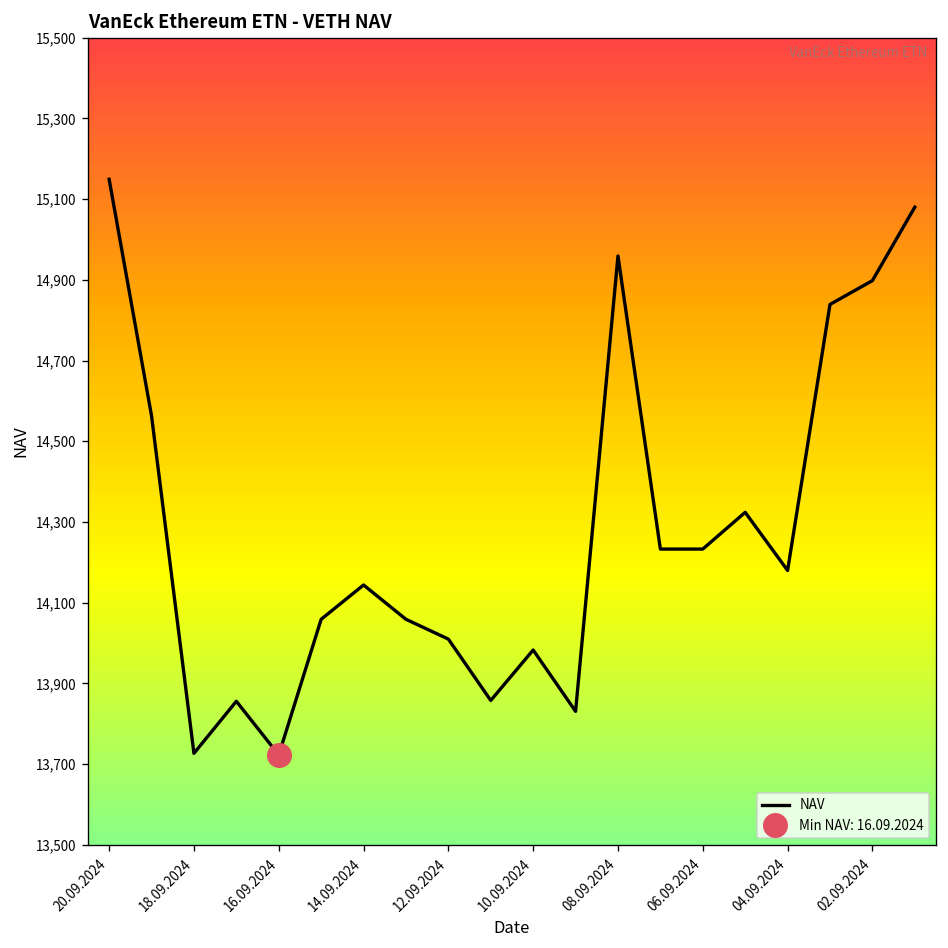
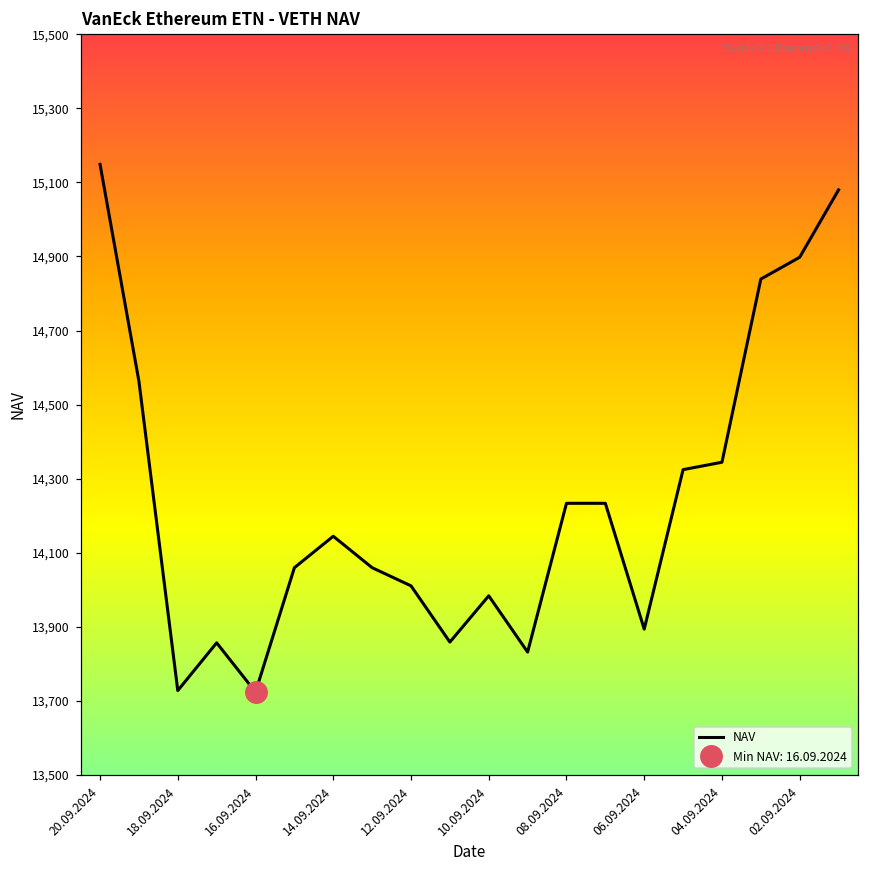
  {
    "NAV": {
      "20.09.2024": "15,150",
      "18.09.2024": "13,730",
      "14.09.2024": "14,140",
      "12.09.2024": "14,010",
      "10.09.2024": "13,980",
-     "08.09.2024": "14,960",
-     "06.09.2024": "14,230",
-     "04.09.2024": "14,180",
+     "08.09.2024": "14,230",
+     "06.09.2024": "13,890",
+     "04.09.2024": "14,340",
      "02.09.2024": "14,900"
    }
  }
